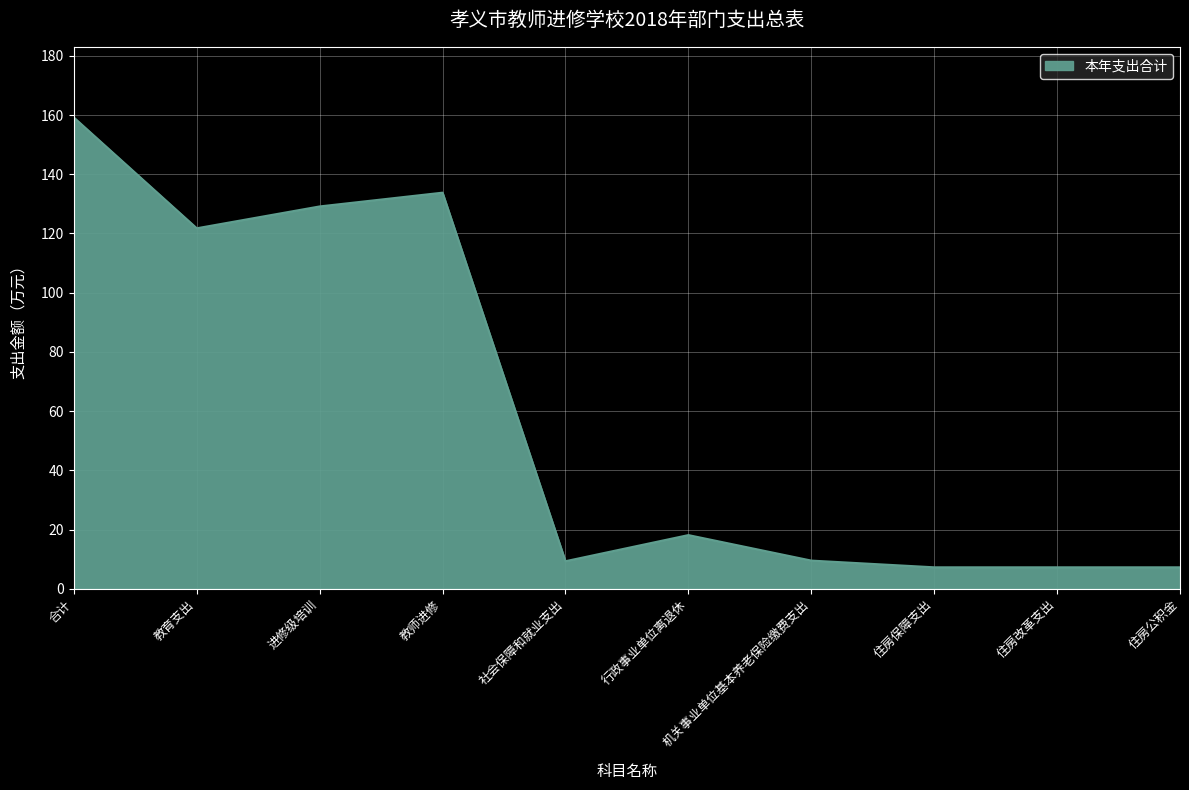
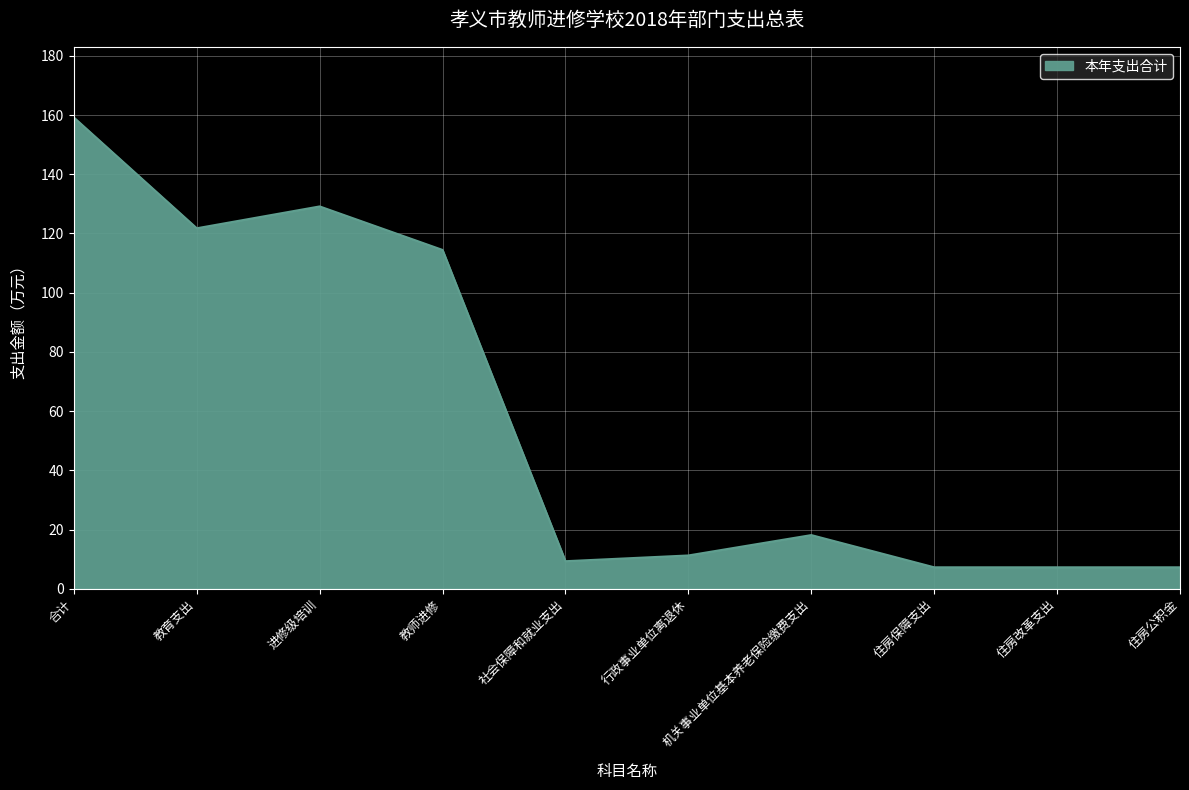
  {
    "合计": 159,
    "教育支出": 122,
    "进修级培训": 129,
-   "教师进修": 134,
+   "教师进修": 114,
    "社会保障和就业支出": 9,
-   "行政事业单位离退休": 18,
-   "机关事业单位基本养老保险缴费支出": 10,
+   "行政事业单位离退休": 11,
+   "机关事业单位基本养老保险缴费支出": 18,
    "住房保障支出": 7,
    "住房改革支出": 7,
    "住房公积金": 7
  }
